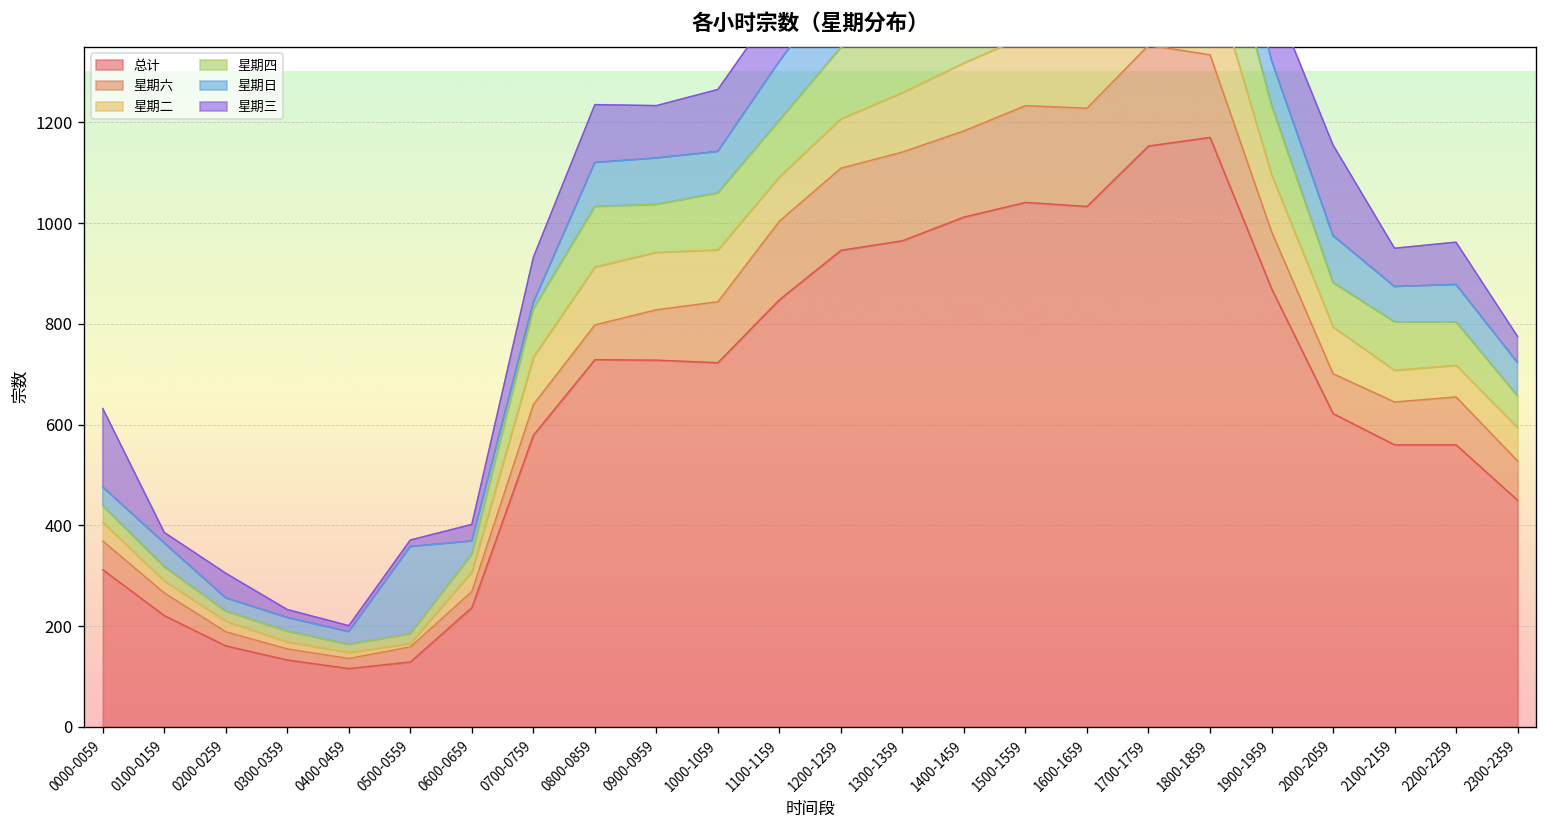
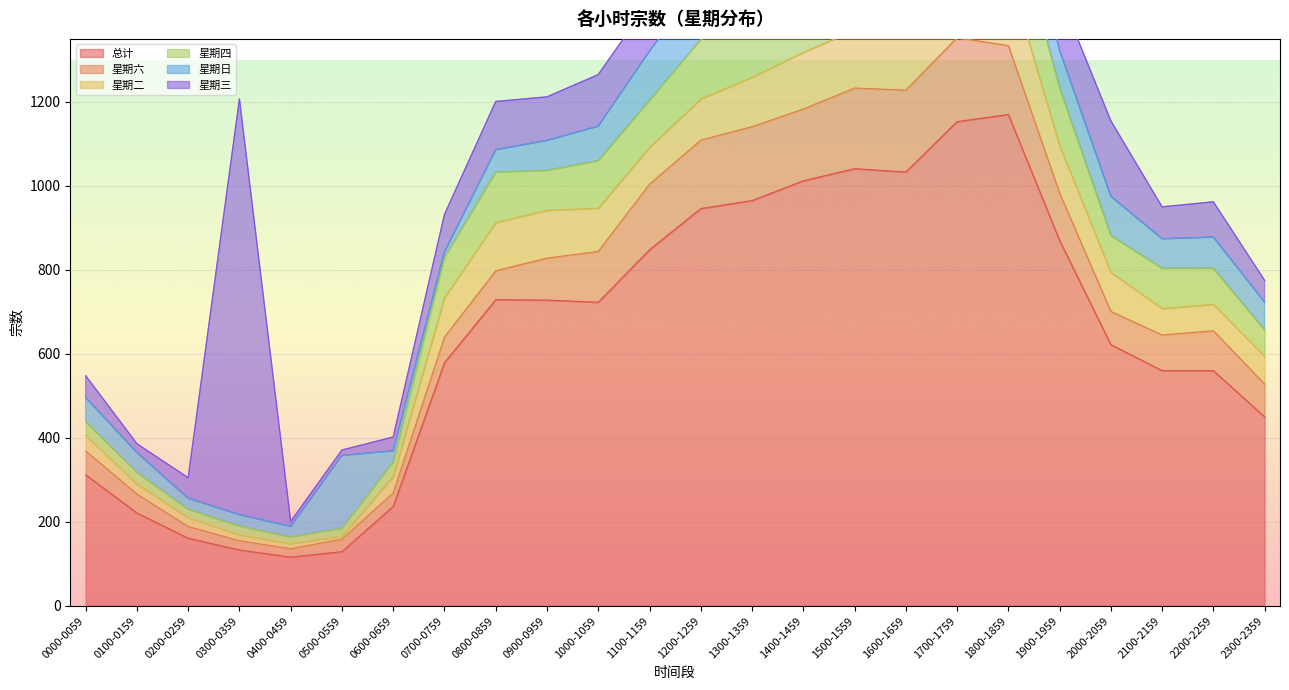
  {
    "星期日": {
-     "0000-0059": 40,
+     "0000-0059": 60,
      "0100-0159": 50,
      "0200-0259": 30,
      "0300-0359": 30,
      "0400-0459": 30,
      "0500-0559": 170,
      "0600-0659": 30,
      "0700-0759": 10,
-     "0800-0859": 90,
-     "0900-0959": 90,
+     "0800-0859": 50,
+     "0900-0959": 70,
      "1000-1059": 80,
      "1100-1159": 120,
      "1900-1959": 90,
      "2000-2059": 90,
      "2100-2159": 70,
      "2200-2259": 70,
      "2300-2359": 70
    },
    "星期三": {
-     "0000-0059": 160,
+     "0000-0059": 50,
      "0100-0159": 20,
      "0200-0259": 50,
-     "0300-0359": 20,
+     "0300-0359": 990,
      "0400-0459": 10,
      "0500-0559": 10,
      "0600-0659": 30,
      "0700-0759": 90,
      "0800-0859": 120,
      "0900-0959": 100,
      "1000-1059": 120,
      "2000-2059": 180,
      "2100-2159": 80,
      "2200-2259": 80,
      "2300-2359": 50
    }
  }
